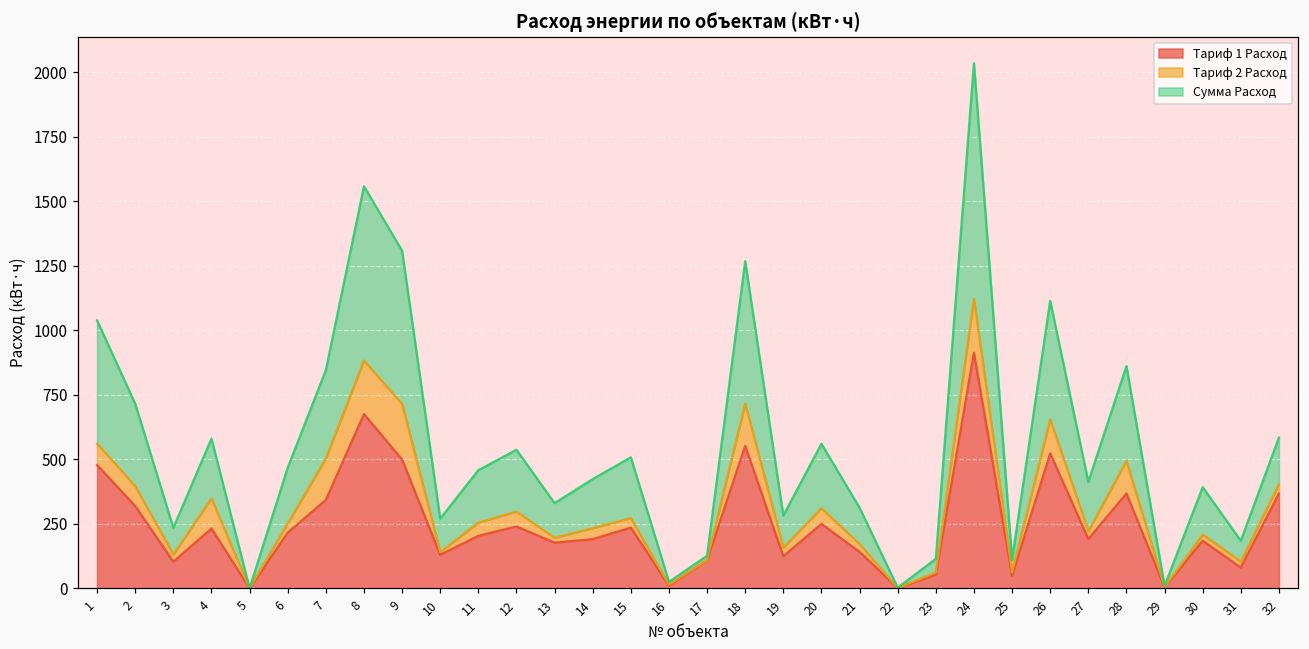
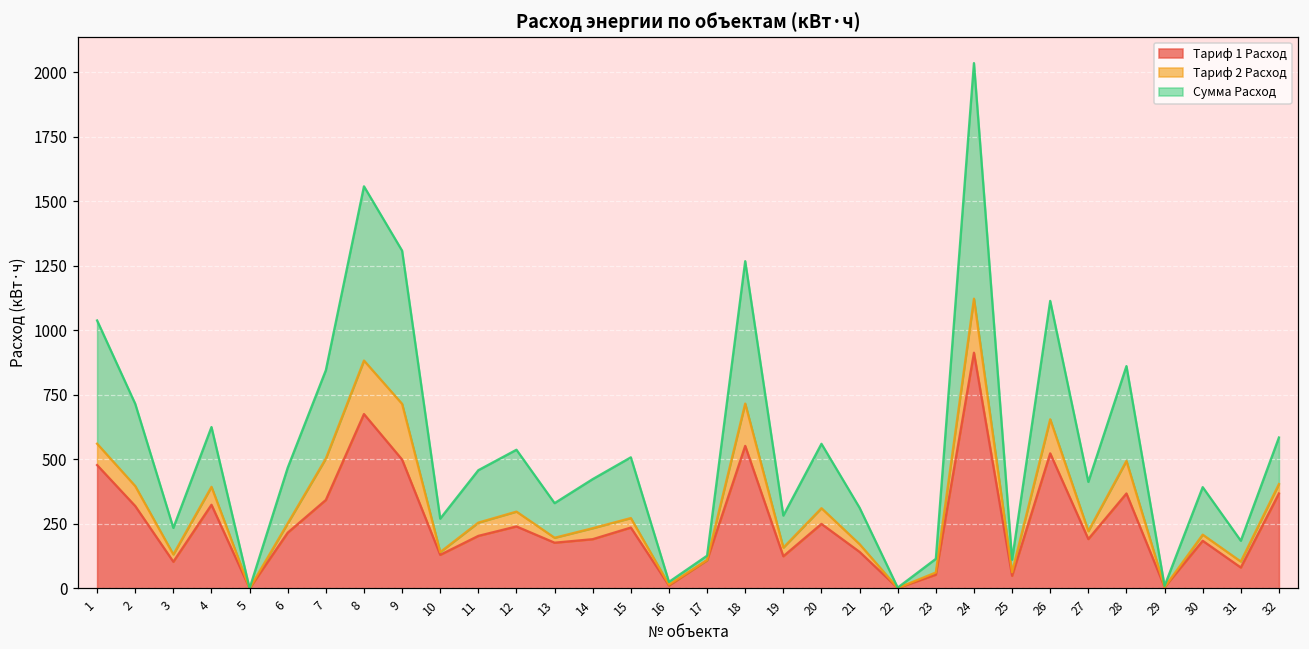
  {
    "Тариф 1 Расход": {
      "1": 480,
      "2": 320,
      "3": 100,
-     "4": 230,
+     "4": 320,
      "6": 220,
      "7": 340,
      "8": 680,
      "9": 500,
      "11": 200,
      "12": 240,
      "13": 180,
      "14": 190,
      "15": 240,
      "18": 550,
      "19": 120,
      "20": 250,
      "21": 140,
      "24": 910,
      "25": 50,
      "26": 520,
      "27": 190,
      "28": 370,
      "30": 180,
      "31": 80,
      "32": 370
    },
    "Тариф 2 Расход": {
      "1": 80,
      "2": 80,
      "3": 30,
-     "4": 120,
+     "4": 70,
      "6": 40,
      "7": 160,
      "8": 210,
      "9": 220,
      "11": 50,
      "12": 60,
      "13": 20,
      "14": 40,
      "15": 40,
      "18": 160,
      "19": 30,
      "20": 60,
      "21": 30,
      "24": 210,
      "25": 10,
      "26": 130,
      "27": 30,
      "28": 130,
      "30": 20,
      "31": 20,
      "32": 40
    },
    "Сумма Расход": {
      "1": 480,
      "2": 320,
      "3": 100,
      "4": 230,
      "6": 220,
      "7": 340,
      "8": 680,
      "9": 590,
      "10": 130,
      "11": 200,
      "12": 240,
      "13": 130,
      "14": 190,
      "15": 240,
      "17": 20,
      "18": 550,
      "19": 120,
      "20": 250,
      "21": 140,
      "23": 50,
      "24": 910,
      "25": 50,
      "26": 460,
      "27": 190,
      "28": 370,
      "30": 180,
      "31": 80,
      "32": 180
    }
  }
